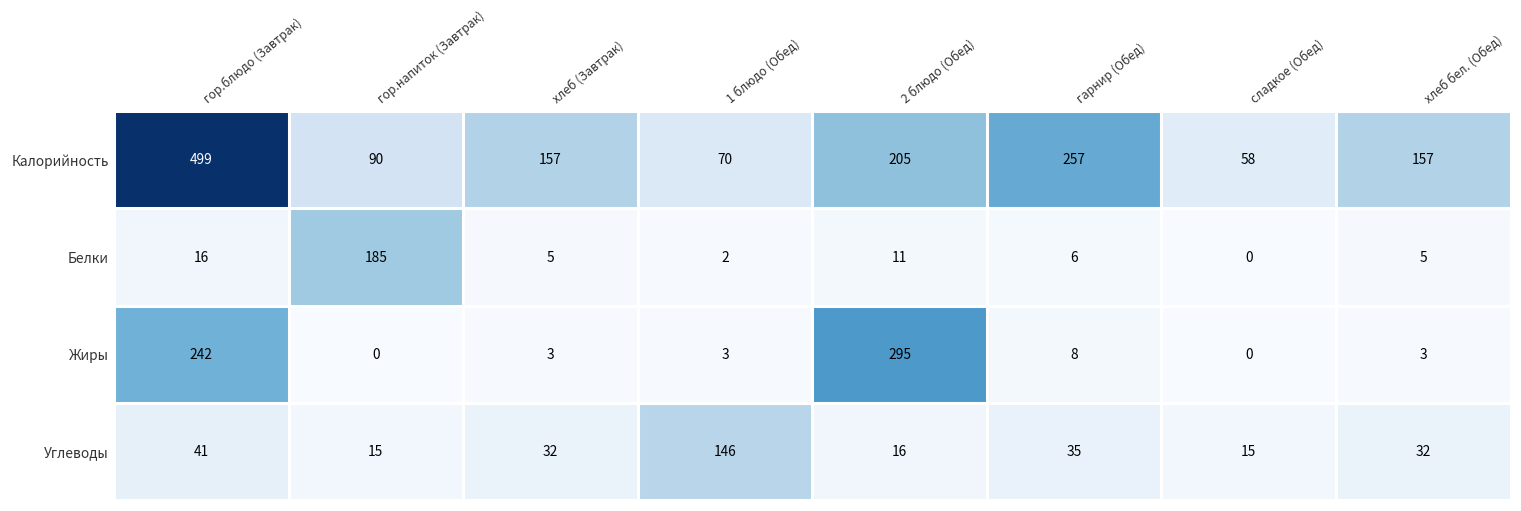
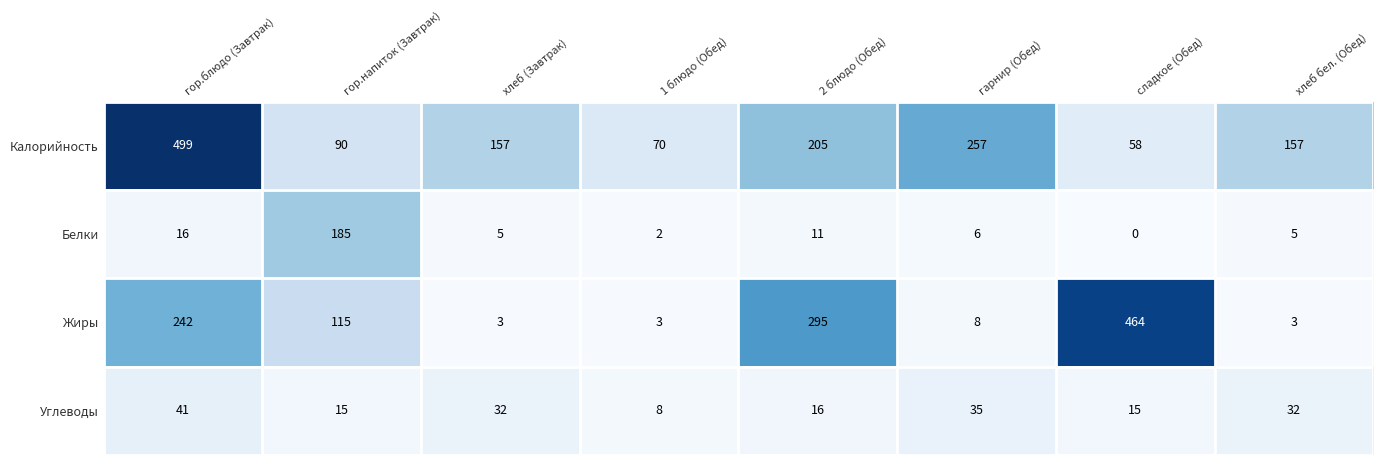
  {
    "Калорийность": {
      "гор.блюдо (Завтрак)": 499,
      "гор.напиток (Завтрак)": 90,
      "хлеб (Завтрак)": 157,
      "1 блюдо (Обед)": 70,
      "2 блюдо (Обед)": 205,
      "гарнир (Обед)": 257,
      "сладкое (Обед)": 58,
      "хлеб бел. (Обед)": 157
    },
    "Белки": {
      "гор.блюдо (Завтрак)": 16,
      "гор.напиток (Завтрак)": 185,
      "хлеб (Завтрак)": 5,
      "1 блюдо (Обед)": 2,
      "2 блюдо (Обед)": 11,
      "гарнир (Обед)": 6,
      "сладкое (Обед)": 0,
      "хлеб бел. (Обед)": 5
    },
    "Жиры": {
      "гор.блюдо (Завтрак)": 242,
-     "гор.напиток (Завтрак)": 0,
+     "гор.напиток (Завтрак)": 115,
      "хлеб (Завтрак)": 3,
      "1 блюдо (Обед)": 3,
      "2 блюдо (Обед)": 295,
      "гарнир (Обед)": 8,
-     "сладкое (Обед)": 0,
+     "сладкое (Обед)": 464,
      "хлеб бел. (Обед)": 3
    },
    "Углеводы": {
      "гор.блюдо (Завтрак)": 41,
      "гор.напиток (Завтрак)": 15,
      "хлеб (Завтрак)": 32,
-     "1 блюдо (Обед)": 146,
+     "1 блюдо (Обед)": 8,
      "2 блюдо (Обед)": 16,
      "гарнир (Обед)": 35,
      "сладкое (Обед)": 15,
      "хлеб бел. (Обед)": 32
    }
  }
